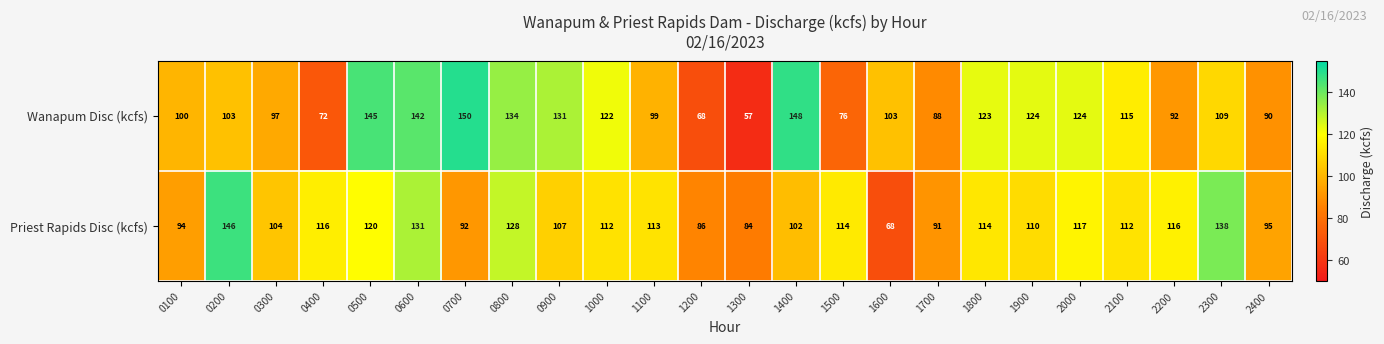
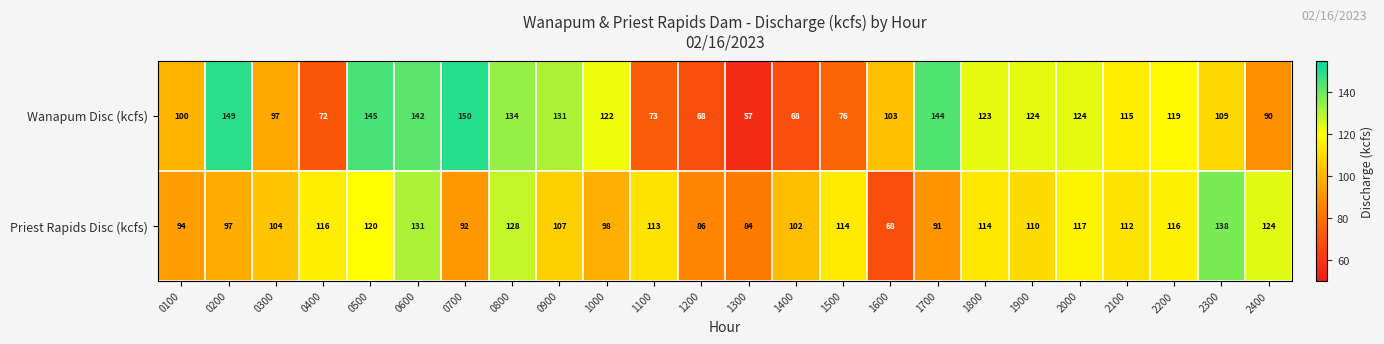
  {
    "Wanapum Disc (kcfs)": {
      "0100": 100,
-     "0200": 103,
+     "0200": 149,
      "0300": 97,
      "0400": 72,
      "0500": 145,
      "0600": 142,
      "0700": 150,
      "0800": 134,
      "0900": 131,
      "1000": 122,
-     "1100": 99,
+     "1100": 73,
      "1200": 68,
      "1300": 57,
-     "1400": 148,
+     "1400": 68,
      "1500": 76,
      "1600": 103,
-     "1700": 88,
+     "1700": 144,
      "1800": 123,
      "1900": 124,
      "2000": 124,
      "2100": 115,
-     "2200": 92,
+     "2200": 119,
      "2300": 109,
      "2400": 90
    },
    "Priest Rapids Disc (kcfs)": {
      "0100": 94,
-     "0200": 146,
+     "0200": 97,
      "0300": 104,
      "0400": 116,
      "0500": 120,
      "0600": 131,
      "0700": 92,
      "0800": 128,
      "0900": 107,
-     "1000": 112,
+     "1000": 98,
      "1100": 113,
      "1200": 86,
      "1300": 84,
      "1400": 102,
      "1500": 114,
      "1600": 68,
      "1700": 91,
      "1800": 114,
      "1900": 110,
      "2000": 117,
      "2100": 112,
      "2200": 116,
      "2300": 138,
-     "2400": 95
+     "2400": 124
    }
  }
